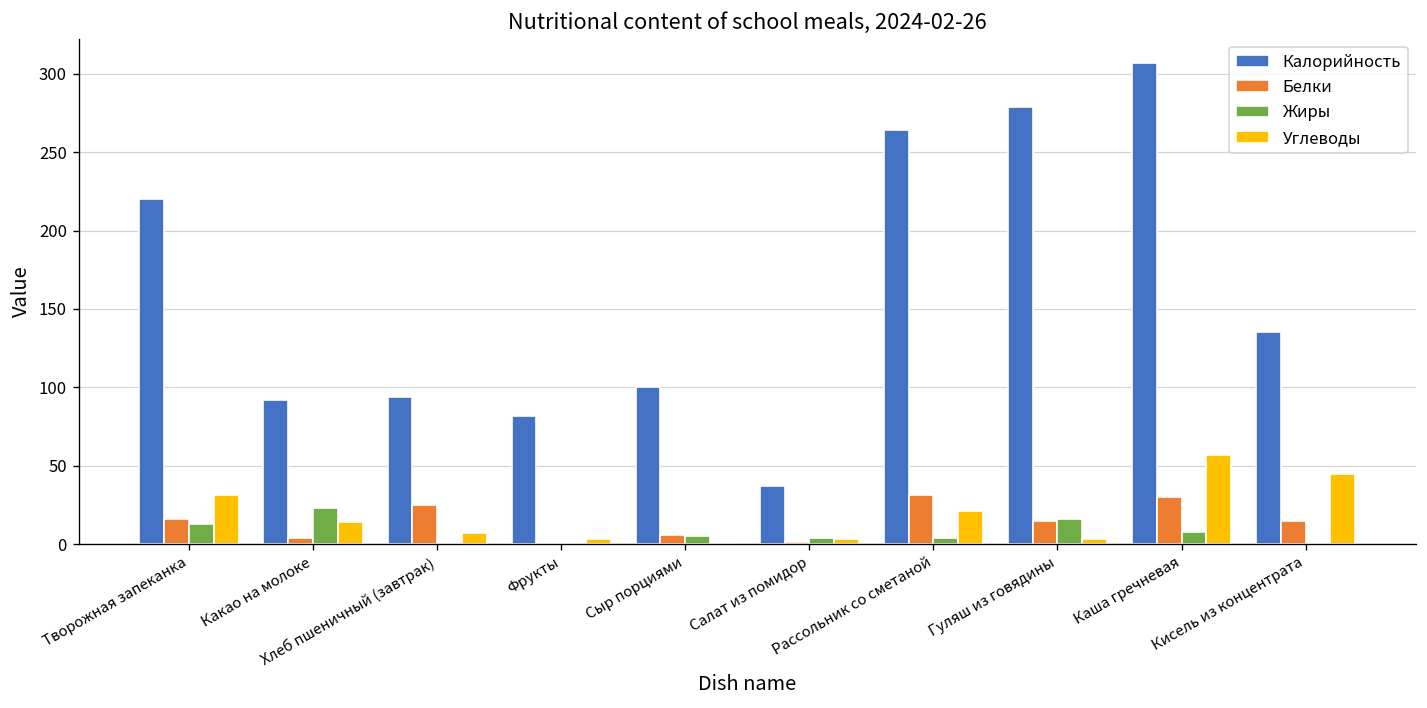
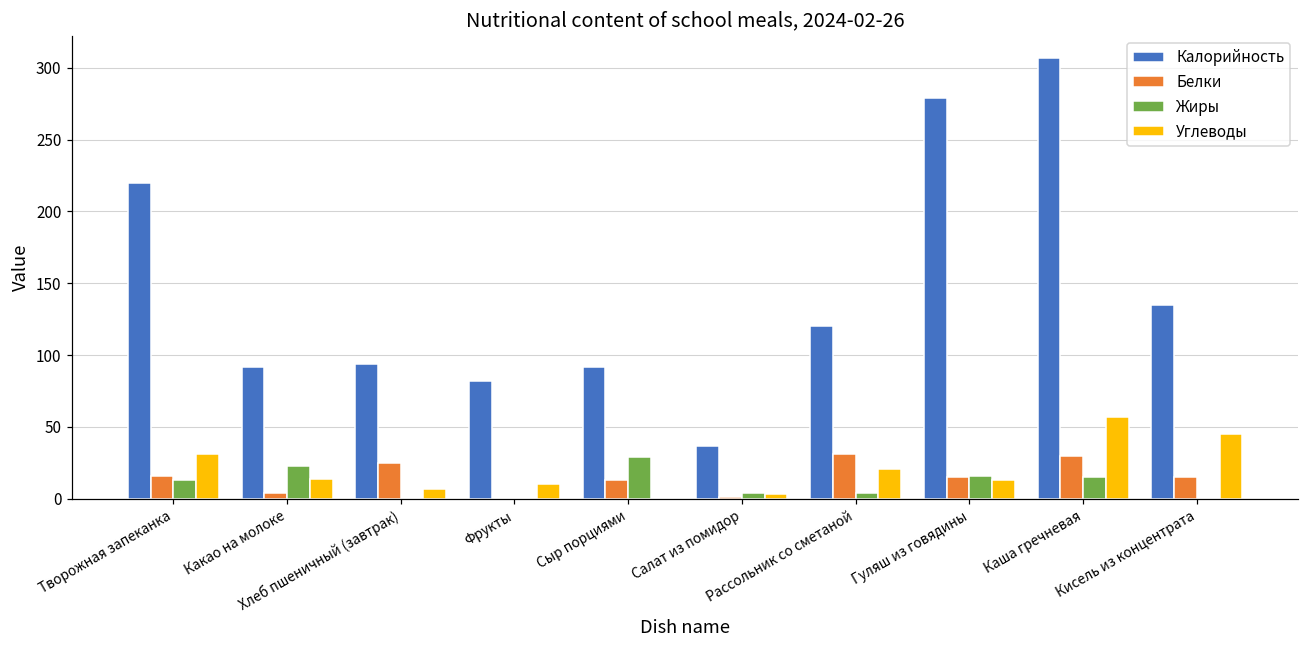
  {
    "Калорийность": {
      "Творожная запеканка": 220,
      "Какао на молоке": 92,
      "Хлеб пшеничный (завтрак)": 94,
      "Фрукты": 82,
-     "Сыр порциями": 100,
+     "Сыр порциями": 92,
      "Салат из помидор": 37,
-     "Рассольник со сметаной": 264,
+     "Рассольник со сметаной": 120,
      "Гуляш из говядины": 279,
      "Каша гречневая": 307,
      "Кисель из концентрата": 135
    },
    "Белки": {
      "Творожная запеканка": 16,
      "Какао на молоке": 4,
      "Хлеб пшеничный (завтрак)": 25,
      "Фрукты": 0,
-     "Сыр порциями": 6,
+     "Сыр порциями": 13,
      "Рассольник со сметаной": 31,
      "Гуляш из говядины": 15,
      "Каша гречневая": 30,
      "Кисель из концентрата": 15
    },
    "Жиры": {
      "Творожная запеканка": 13,
      "Какао на молоке": 23,
      "Хлеб пшеничный (завтрак)": 0,
      "Фрукты": 0,
-     "Сыр порциями": 5,
+     "Сыр порциями": 29,
      "Салат из помидор": 4,
      "Рассольник со сметаной": 4,
      "Гуляш из говядины": 16,
-     "Каша гречневая": 8,
+     "Каша гречневая": 15,
      "Кисель из концентрата": 0
    },
    "Углеводы": {
      "Творожная запеканка": 31,
      "Какао на молоке": 14,
      "Хлеб пшеничный (завтрак)": 7,
-     "Фрукты": 3,
+     "Фрукты": 10,
      "Сыр порциями": 0,
      "Салат из помидор": 3,
      "Рассольник со сметаной": 21,
-     "Гуляш из говядины": 3,
+     "Гуляш из говядины": 13,
      "Каша гречневая": 57,
      "Кисель из концентрата": 45
    }
  }
